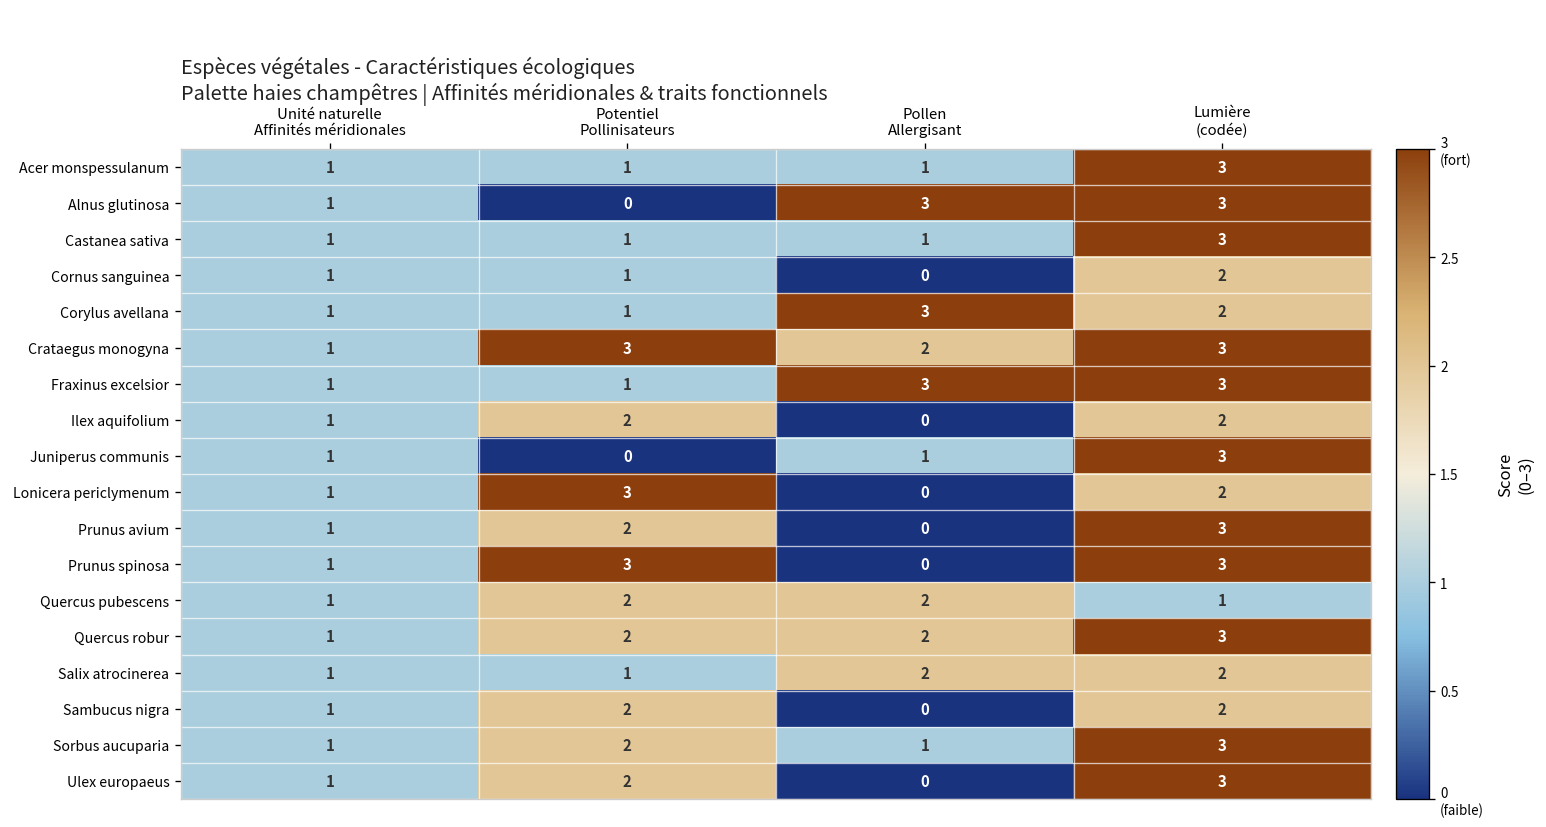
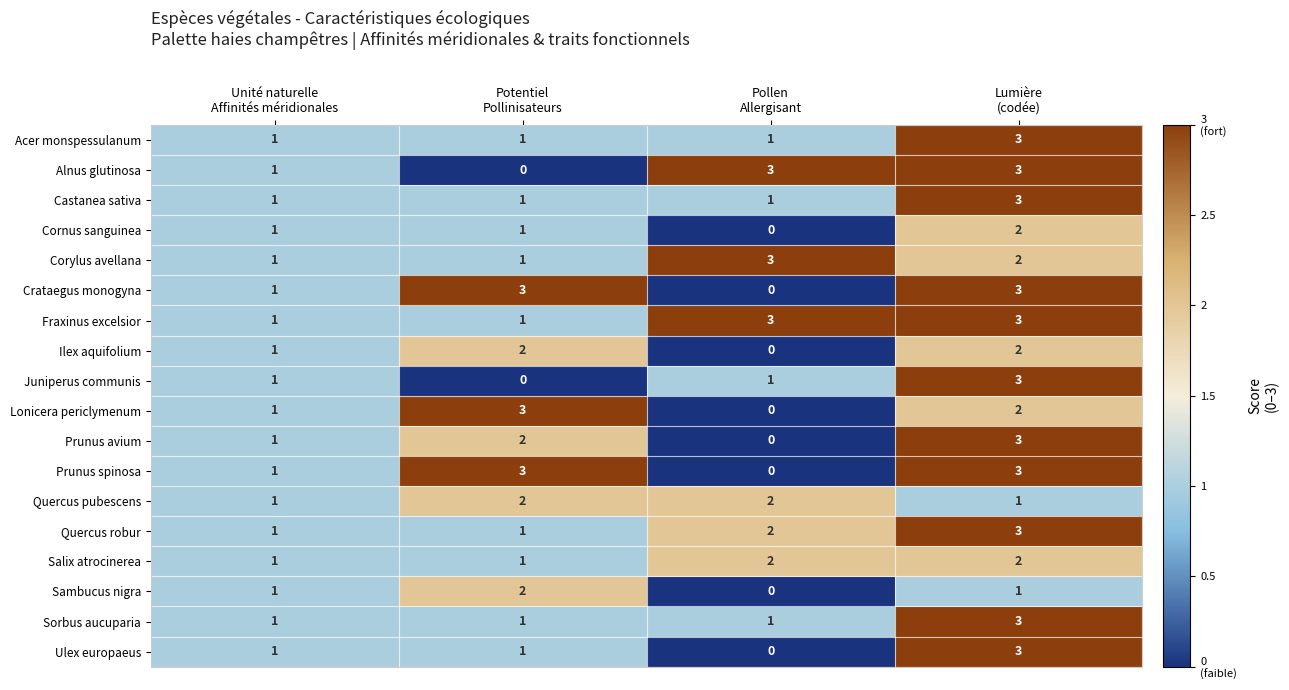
  {
    "Acer monspessulanum": {
      "Unité naturelle Affinités méridionales": 1,
      "Potentiel Pollinisateurs": 1,
      "Pollen Allergisant": 1,
      "Lumière (codée)": 3
    },
    "Alnus glutinosa": {
      "Unité naturelle Affinités méridionales": 1,
      "Potentiel Pollinisateurs": 0,
      "Pollen Allergisant": 3,
      "Lumière (codée)": 3
    },
    "Castanea sativa": {
      "Unité naturelle Affinités méridionales": 1,
      "Potentiel Pollinisateurs": 1,
      "Pollen Allergisant": 1,
      "Lumière (codée)": 3
    },
    "Cornus sanguinea": {
      "Unité naturelle Affinités méridionales": 1,
      "Potentiel Pollinisateurs": 1,
      "Pollen Allergisant": 0,
      "Lumière (codée)": 2
    },
    "Corylus avellana": {
      "Unité naturelle Affinités méridionales": 1,
      "Potentiel Pollinisateurs": 1,
      "Pollen Allergisant": 3,
      "Lumière (codée)": 2
    },
    "Crataegus monogyna": {
      "Unité naturelle Affinités méridionales": 1,
      "Potentiel Pollinisateurs": 3,
-     "Pollen Allergisant": 2,
+     "Pollen Allergisant": 0,
      "Lumière (codée)": 3
    },
    "Fraxinus excelsior": {
      "Unité naturelle Affinités méridionales": 1,
      "Potentiel Pollinisateurs": 1,
      "Pollen Allergisant": 3,
      "Lumière (codée)": 3
    },
    "Ilex aquifolium": {
      "Unité naturelle Affinités méridionales": 1,
      "Potentiel Pollinisateurs": 2,
      "Pollen Allergisant": 0,
      "Lumière (codée)": 2
    },
    "Juniperus communis": {
      "Unité naturelle Affinités méridionales": 1,
      "Potentiel Pollinisateurs": 0,
      "Pollen Allergisant": 1,
      "Lumière (codée)": 3
    },
    "Lonicera periclymenum": {
      "Unité naturelle Affinités méridionales": 1,
      "Potentiel Pollinisateurs": 3,
      "Pollen Allergisant": 0,
      "Lumière (codée)": 2
    },
    "Prunus avium": {
      "Unité naturelle Affinités méridionales": 1,
      "Potentiel Pollinisateurs": 2,
      "Pollen Allergisant": 0,
      "Lumière (codée)": 3
    },
    "Prunus spinosa": {
      "Unité naturelle Affinités méridionales": 1,
      "Potentiel Pollinisateurs": 3,
      "Pollen Allergisant": 0,
      "Lumière (codée)": 3
    },
    "Quercus pubescens": {
      "Unité naturelle Affinités méridionales": 1,
      "Potentiel Pollinisateurs": 2,
      "Pollen Allergisant": 2,
      "Lumière (codée)": 1
    },
    "Quercus robur": {
      "Unité naturelle Affinités méridionales": 1,
-     "Potentiel Pollinisateurs": 2,
+     "Potentiel Pollinisateurs": 1,
      "Pollen Allergisant": 2,
      "Lumière (codée)": 3
    },
    "Salix atrocinerea": {
      "Unité naturelle Affinités méridionales": 1,
      "Potentiel Pollinisateurs": 1,
      "Pollen Allergisant": 2,
      "Lumière (codée)": 2
    },
    "Sambucus nigra": {
      "Unité naturelle Affinités méridionales": 1,
      "Potentiel Pollinisateurs": 2,
      "Pollen Allergisant": 0,
-     "Lumière (codée)": 2
+     "Lumière (codée)": 1
    },
    "Sorbus aucuparia": {
      "Unité naturelle Affinités méridionales": 1,
-     "Potentiel Pollinisateurs": 2,
+     "Potentiel Pollinisateurs": 1,
      "Pollen Allergisant": 1,
      "Lumière (codée)": 3
    },
    "Ulex europaeus": {
      "Unité naturelle Affinités méridionales": 1,
-     "Potentiel Pollinisateurs": 2,
+     "Potentiel Pollinisateurs": 1,
      "Pollen Allergisant": 0,
      "Lumière (codée)": 3
    }
  }
